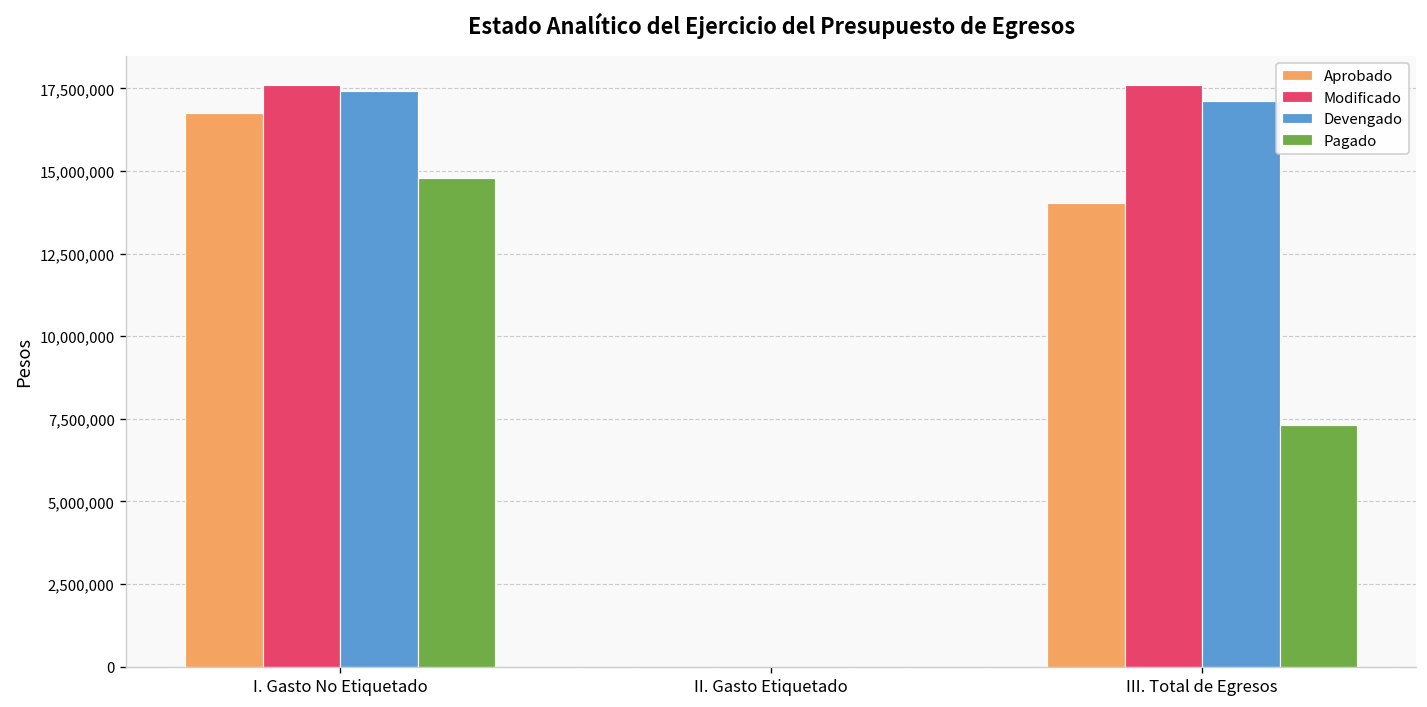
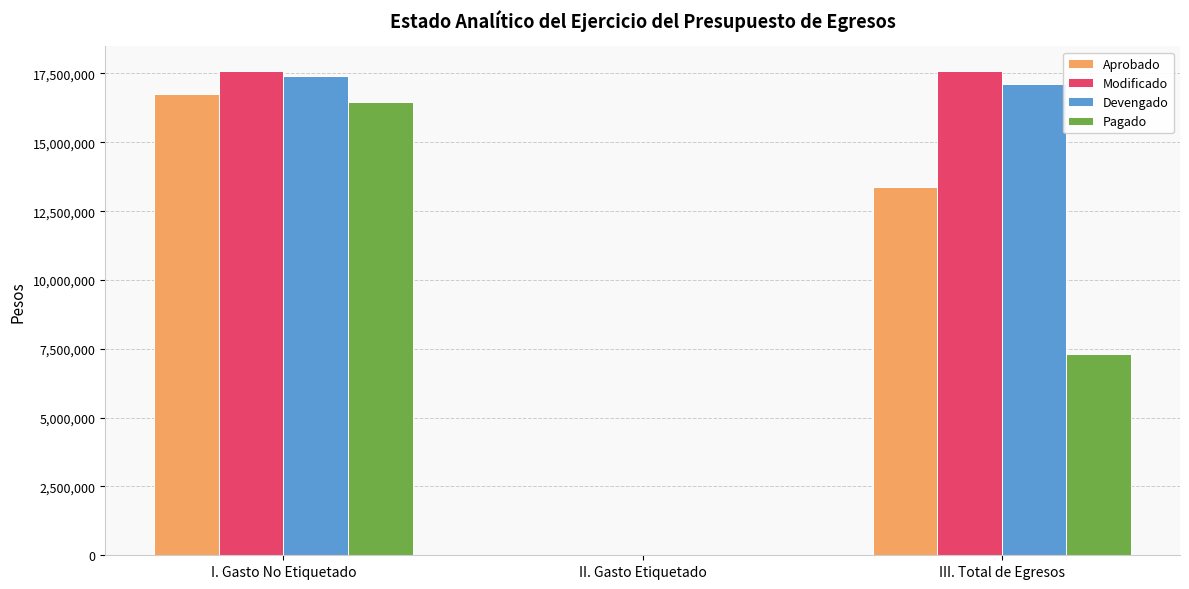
  {
    "Aprobado": {
      "I. Gasto No Etiquetado": "16,800,000",
      "II. Gasto Etiquetado": "0",
-     "III. Total de Egresos": "14,000,000"
+     "III. Total de Egresos": "13,400,000"
    },
    "Modificado": {
      "I. Gasto No Etiquetado": "17,600,000",
      "II. Gasto Etiquetado": "0",
      "III. Total de Egresos": "17,600,000"
    },
    "Devengado": {
      "I. Gasto No Etiquetado": "17,400,000",
      "II. Gasto Etiquetado": "0",
      "III. Total de Egresos": "17,100,000"
    },
    "Pagado": {
-     "I. Gasto No Etiquetado": "14,800,000",
+     "I. Gasto No Etiquetado": "16,500,000",
      "II. Gasto Etiquetado": "0",
      "III. Total de Egresos": "7,300,000"
    }
  }
